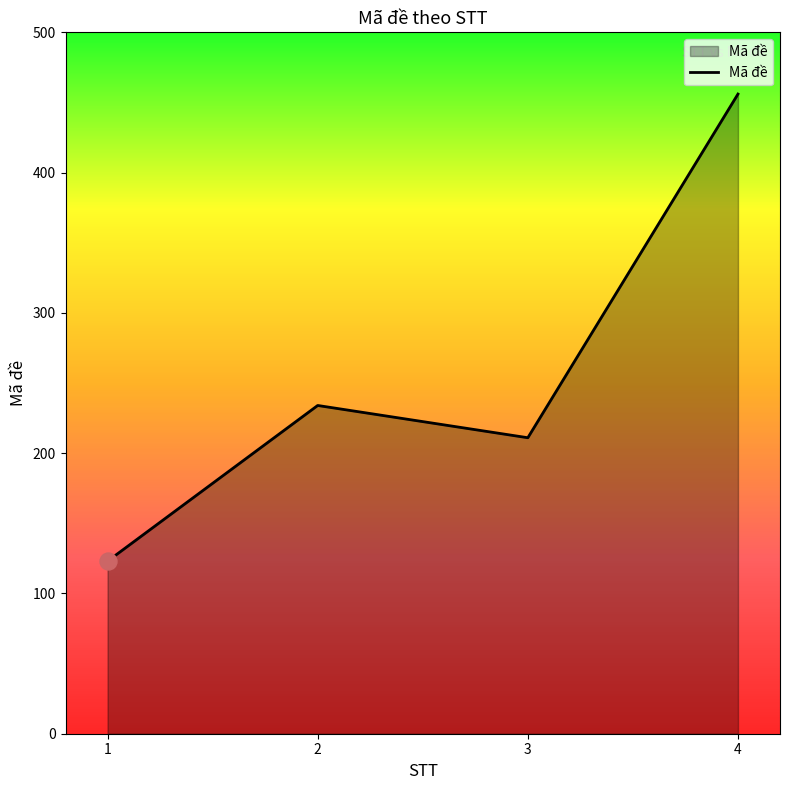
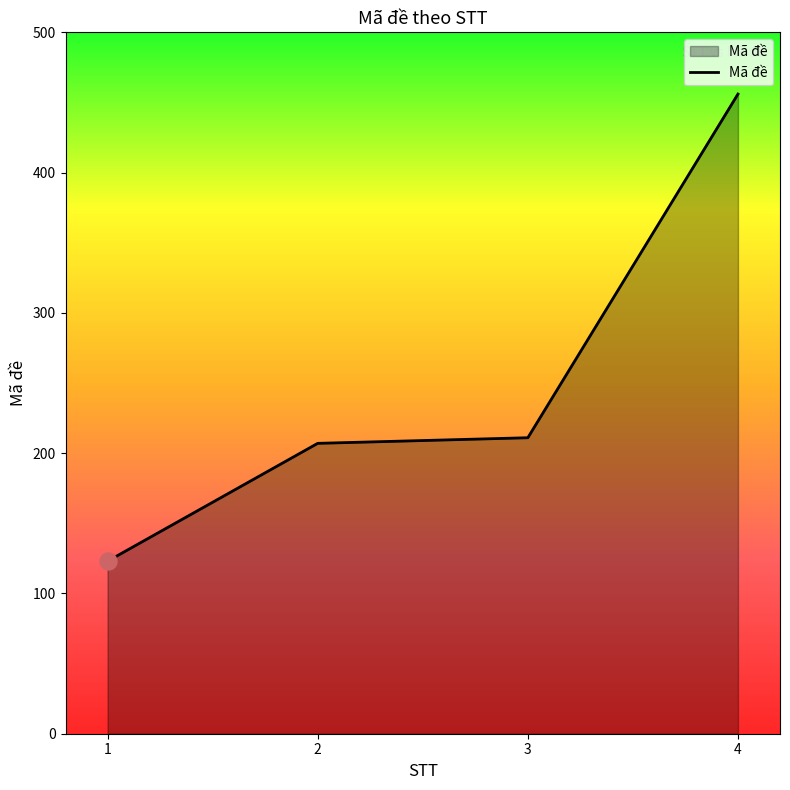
  {
    "Mã đề": {
-     "2": 234,
+     "2": 207,
      "3": 211,
      "4": 456
    }
  }
